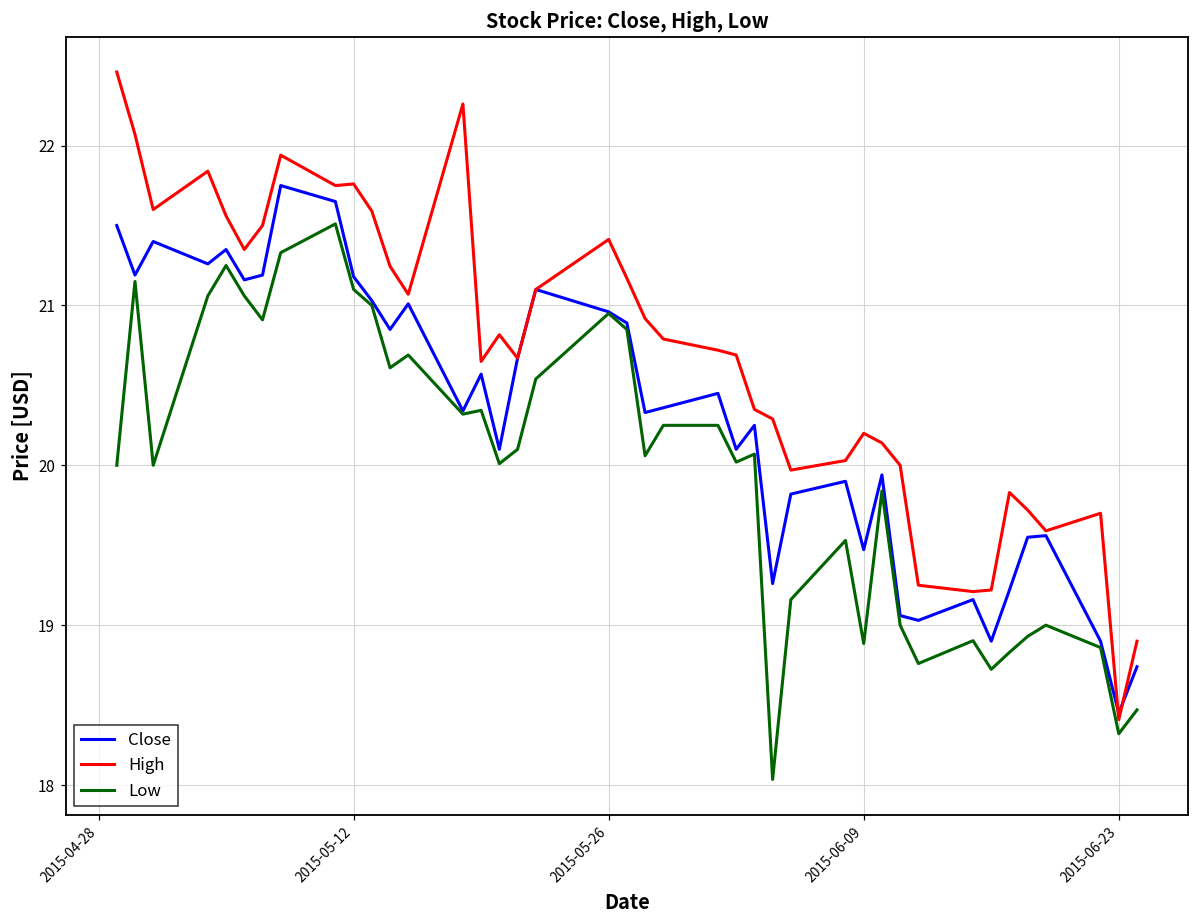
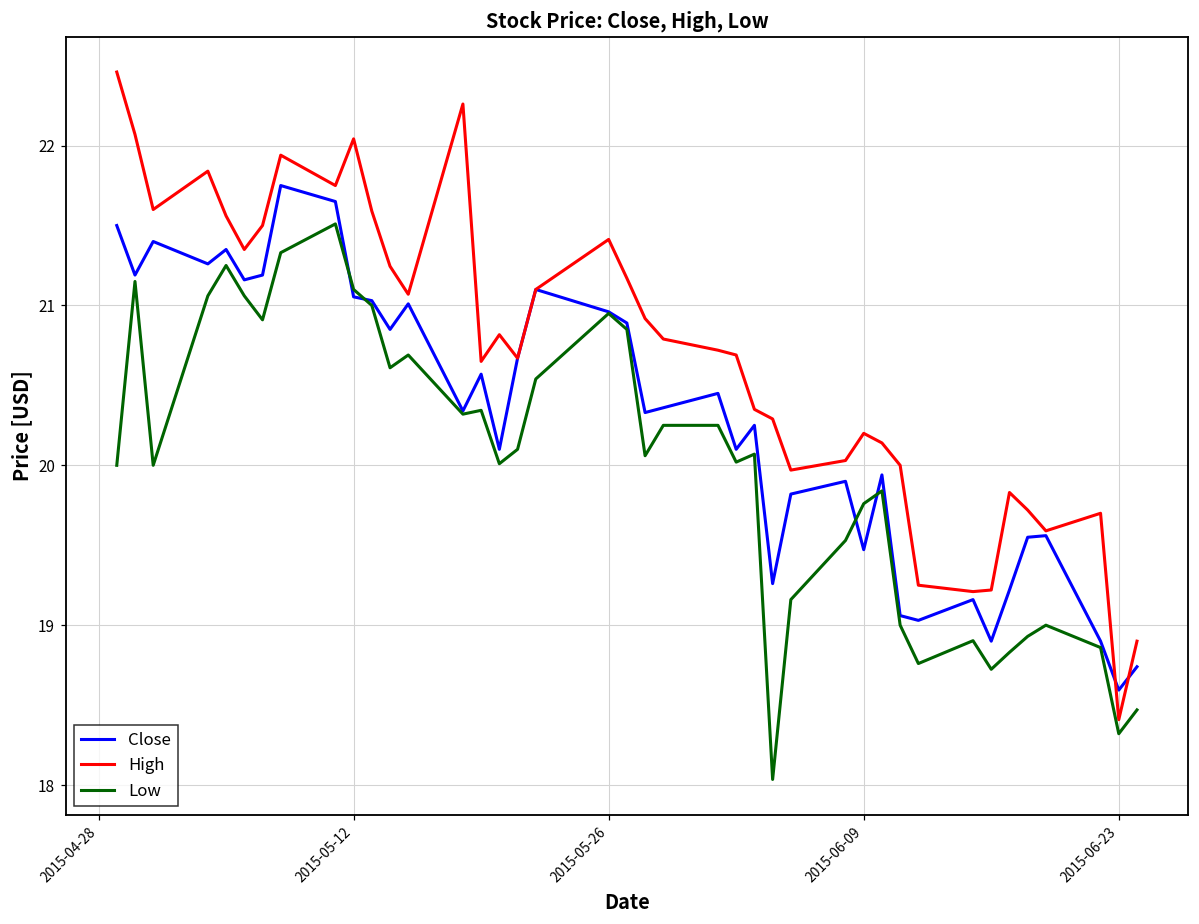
  {
    "Close": {
-     "2015-05-12": 21.18,
+     "2015-05-12": 21.05,
      "2015-06-09": 19.47,
-     "2015-06-23": 18.45
+     "2015-06-23": 18.59
    },
    "High": {
-     "2015-05-12": 21.76,
+     "2015-05-12": 22.04,
      "2015-05-26": 21.41,
      "2015-06-09": 20.20,
      "2015-06-23": 18.41
    },
    "Low": {
      "2015-05-12": 21.10,
-     "2015-06-09": 18.89,
+     "2015-06-09": 19.76,
      "2015-06-23": 18.32
    }
  }
